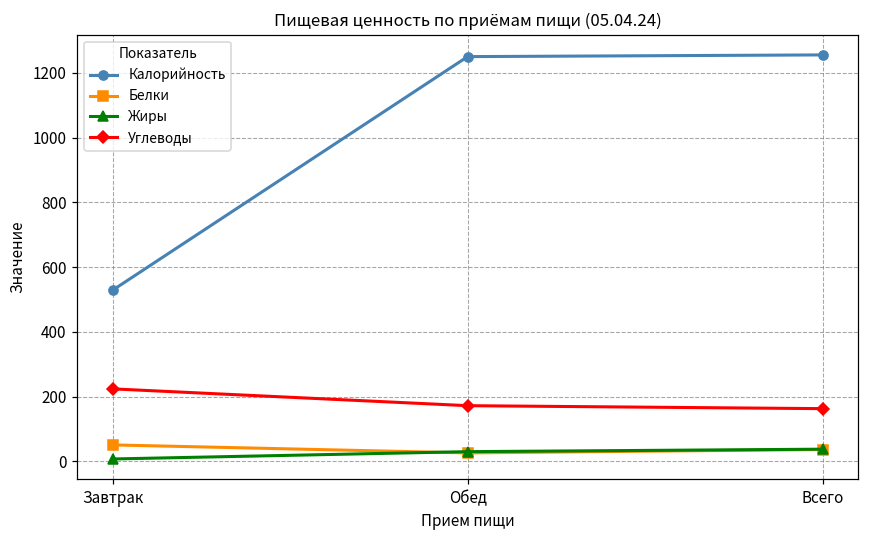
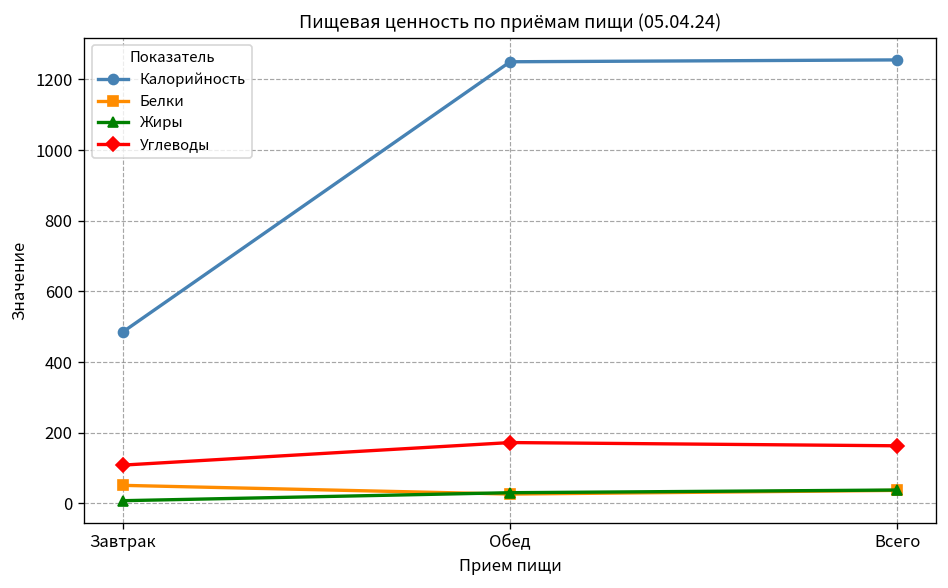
  {
    "Калорийность": {
-     "Завтрак": 530,
+     "Завтрак": 490,
      "Обед": 1250,
      "Всего": 1260
    },
    "Белки": {
      "Завтрак": 50
    },
    "Жиры": {
      "Завтрак": 10
    },
    "Углеводы": {
-     "Завтрак": 220,
+     "Завтрак": 110,
      "Обед": 170,
      "Всего": 160
    }
  }
